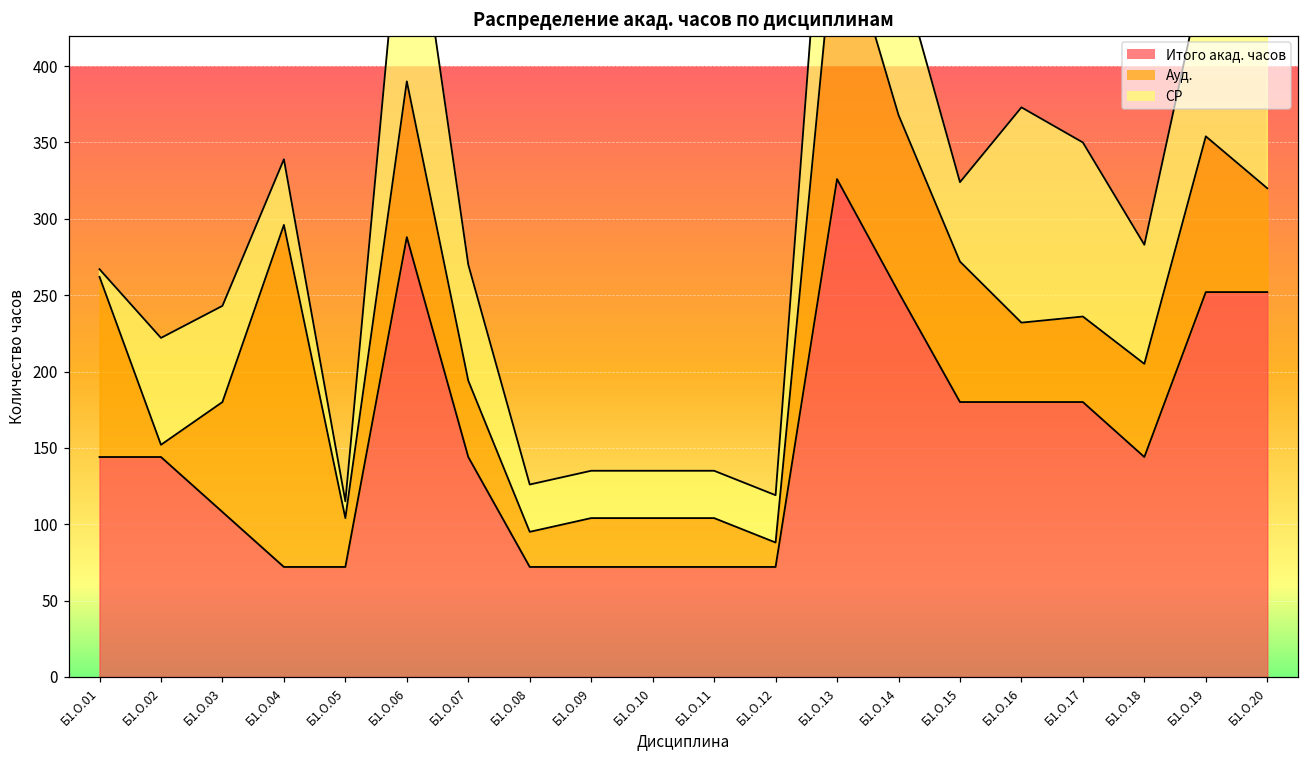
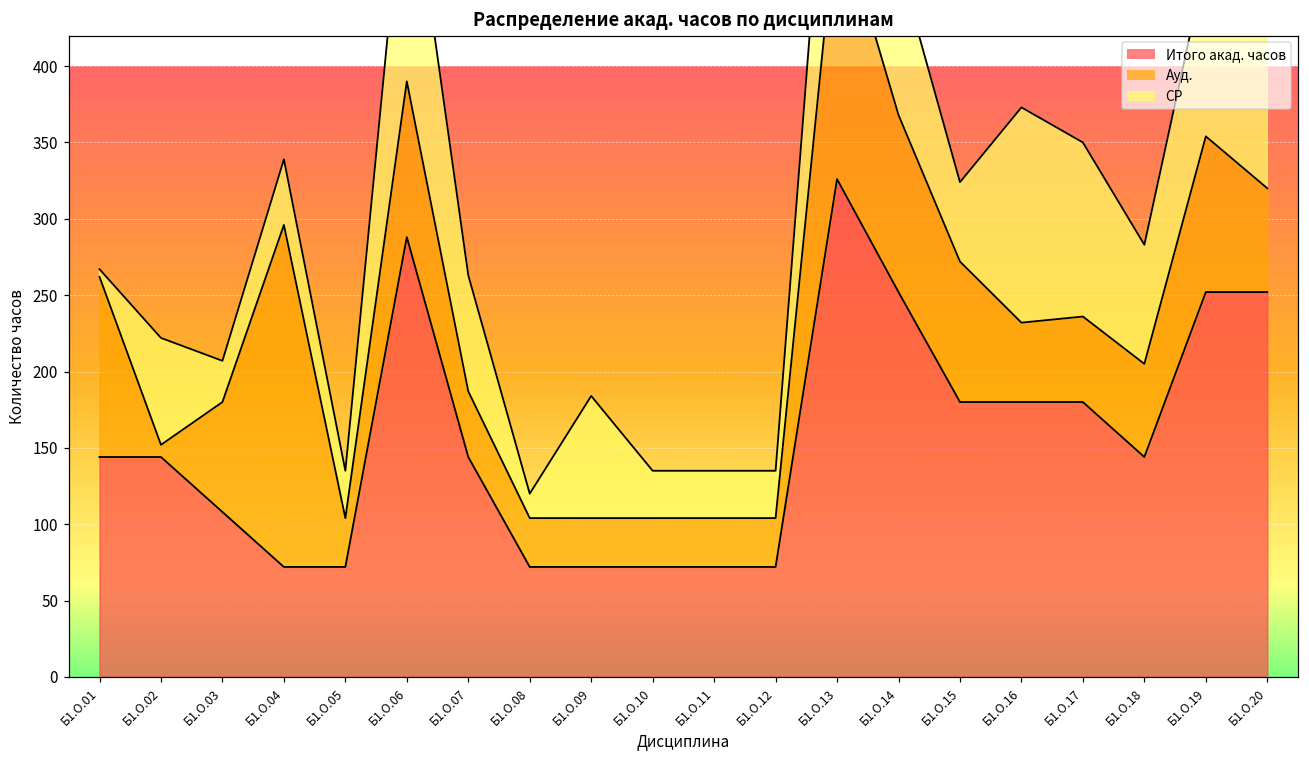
  {
    "Итого акад. часов": {
      "Б1.О.01": 144,
      "Б1.О.02": 144,
      "Б1.О.03": 108,
      "Б1.О.04": 72,
      "Б1.О.05": 72,
      "Б1.О.06": 288,
      "Б1.О.07": 144,
      "Б1.О.08": 72,
      "Б1.О.09": 72,
      "Б1.О.10": 72,
      "Б1.О.11": 72,
      "Б1.О.12": 72,
      "Б1.О.13": 326,
      "Б1.О.14": 252,
      "Б1.О.15": 180,
      "Б1.О.16": 180,
      "Б1.О.17": 180,
      "Б1.О.18": 144,
      "Б1.О.19": 252,
      "Б1.О.20": 252
    },
    "Ауд.": {
      "Б1.О.01": 118,
      "Б1.О.02": 8,
      "Б1.О.03": 72,
      "Б1.О.04": 224,
      "Б1.О.05": 32,
      "Б1.О.06": 102,
-     "Б1.О.07": 50,
-     "Б1.О.08": 23,
+     "Б1.О.07": 43,
+     "Б1.О.08": 32,
      "Б1.О.09": 32,
      "Б1.О.10": 32,
      "Б1.О.11": 32,
-     "Б1.О.12": 16,
+     "Б1.О.12": 32,
      "Б1.О.14": 116,
      "Б1.О.15": 92,
      "Б1.О.16": 52,
      "Б1.О.17": 56,
      "Б1.О.18": 61,
      "Б1.О.19": 102,
      "Б1.О.20": 68
    },
    "СР": {
      "Б1.О.01": 5,
      "Б1.О.02": 70,
-     "Б1.О.03": 63,
+     "Б1.О.03": 27,
      "Б1.О.04": 43,
-     "Б1.О.05": 11,
+     "Б1.О.05": 31,
      "Б1.О.07": 76,
-     "Б1.О.08": 31,
-     "Б1.О.09": 31,
+     "Б1.О.08": 16,
+     "Б1.О.09": 80,
      "Б1.О.10": 31,
      "Б1.О.11": 31,
      "Б1.О.12": 31,
      "Б1.О.15": 52,
      "Б1.О.16": 141,
      "Б1.О.17": 114,
      "Б1.О.18": 78
    }
  }
